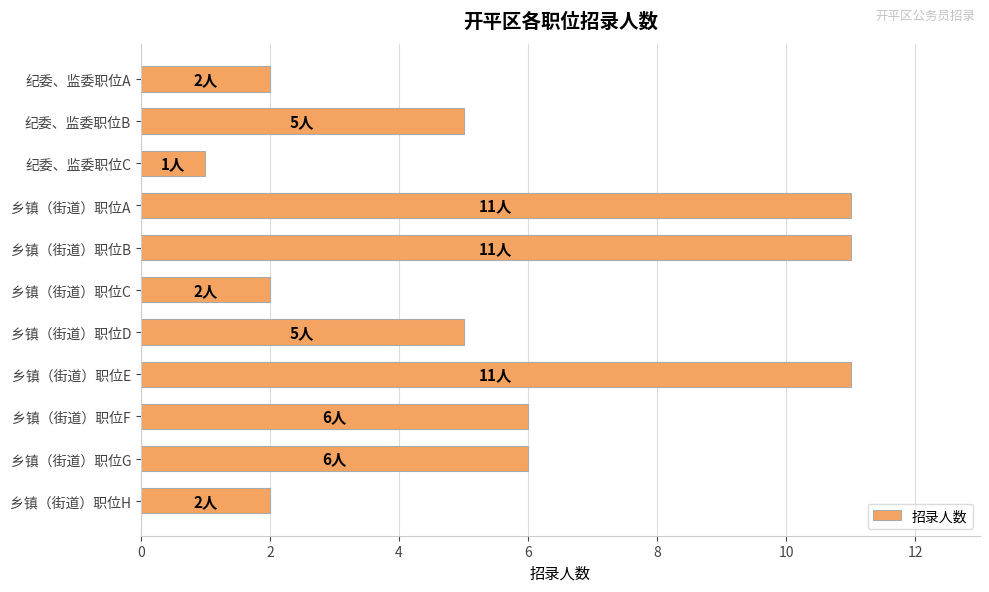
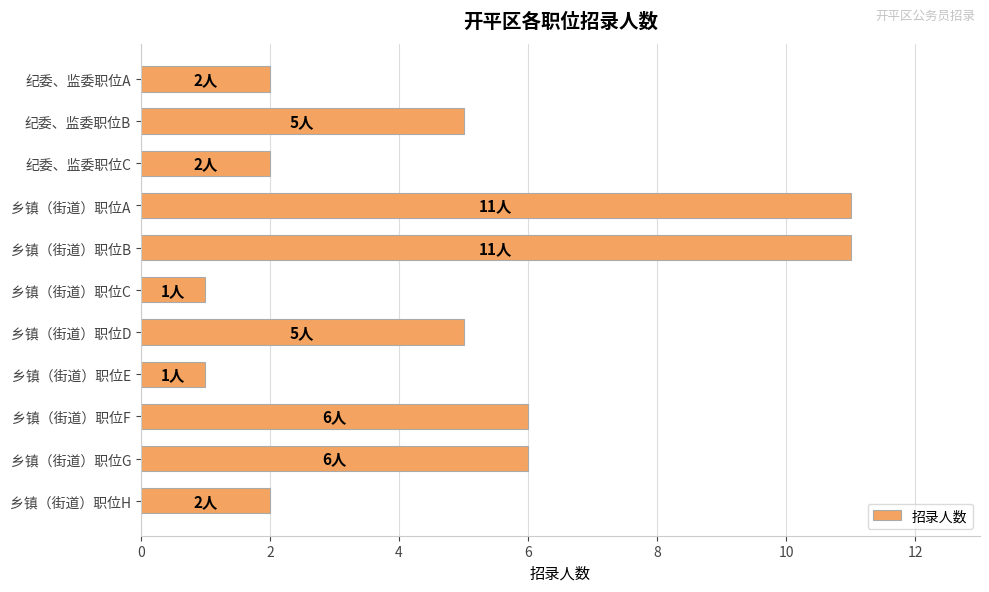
  {
    "纪委、监委职位A": "2人",
    "纪委、监委职位B": "5人",
-   "纪委、监委职位C": "1人",
+   "纪委、监委职位C": "2人",
    "乡镇（街道）职位A": "11人",
    "乡镇（街道）职位B": "11人",
-   "乡镇（街道）职位C": "2人",
+   "乡镇（街道）职位C": "1人",
    "乡镇（街道）职位D": "5人",
-   "乡镇（街道）职位E": "11人",
+   "乡镇（街道）职位E": "1人",
    "乡镇（街道）职位F": "6人",
    "乡镇（街道）职位G": "6人",
    "乡镇（街道）职位H": "2人"
  }
